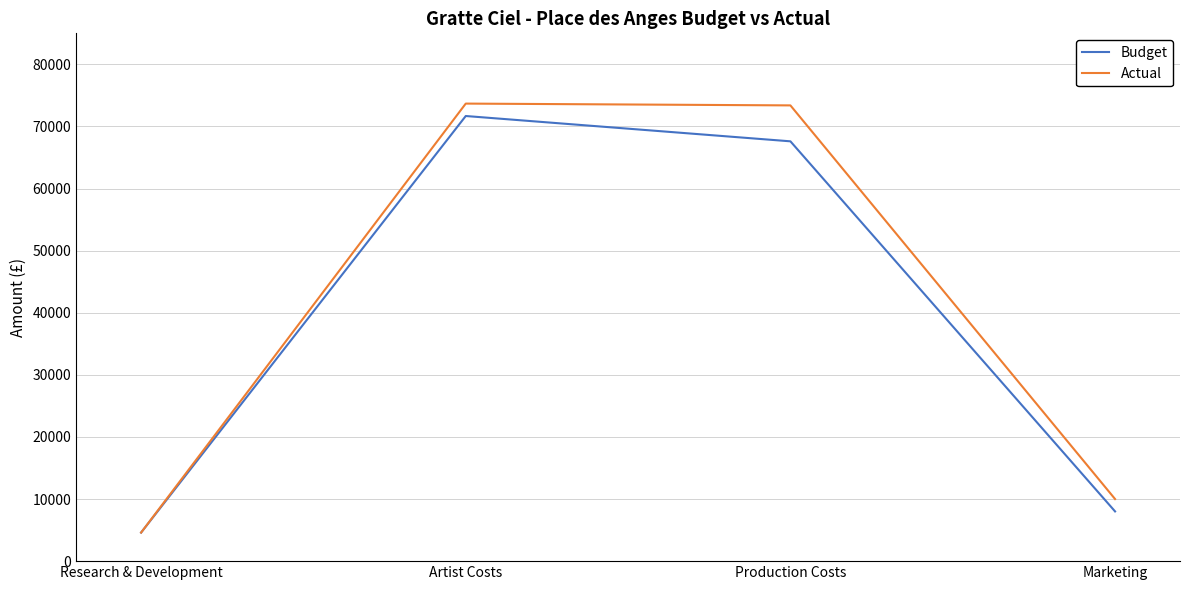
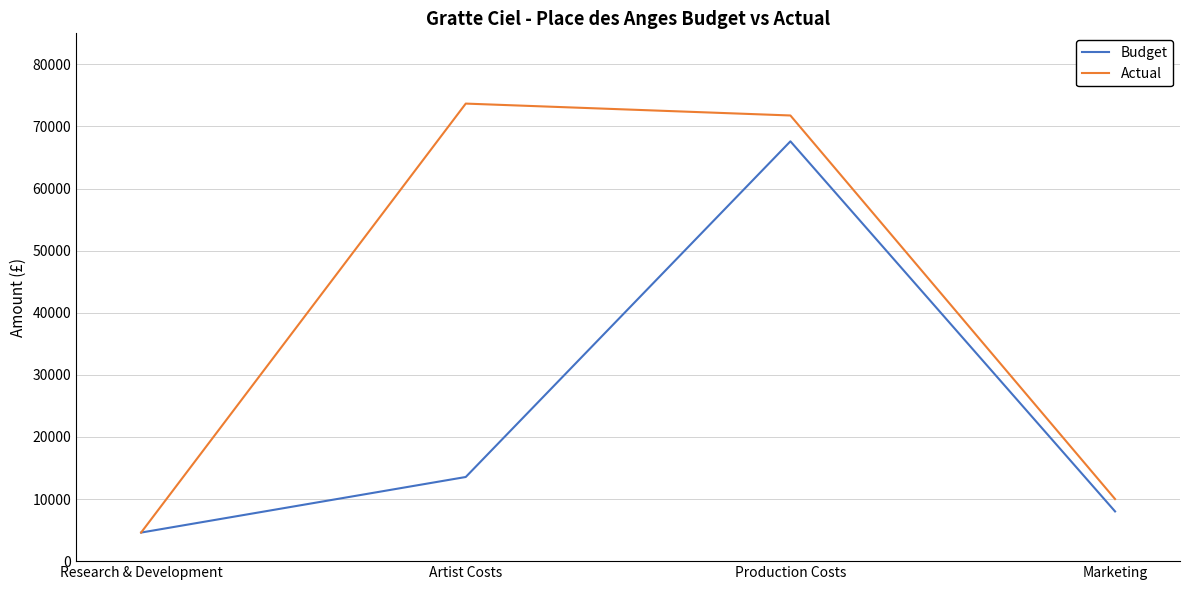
  {
    "Budget": {
-     "Artist Costs": 72000,
+     "Artist Costs": 14000,
      "Production Costs": 68000,
      "Marketing": 8000
    },
    "Actual": {
      "Artist Costs": 74000,
-     "Production Costs": 73000,
+     "Production Costs": 72000,
      "Marketing": 10000
    }
  }
